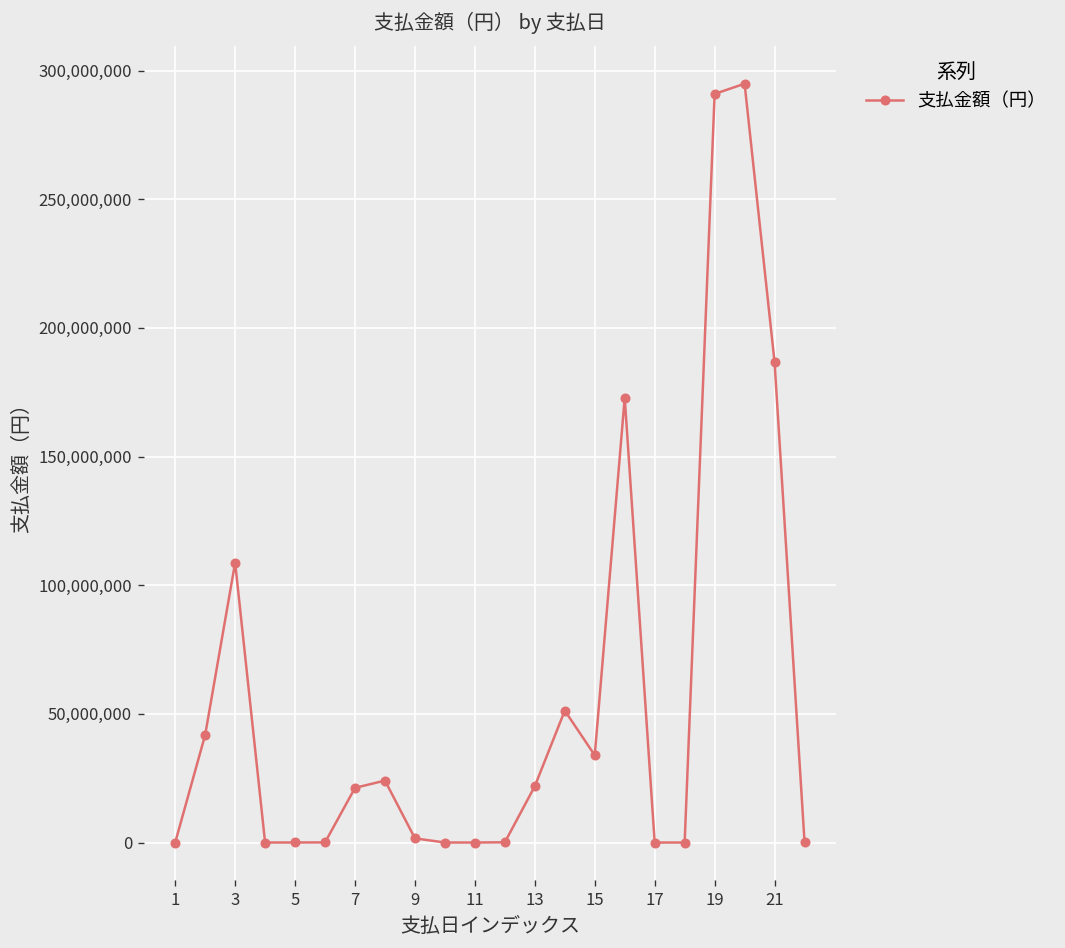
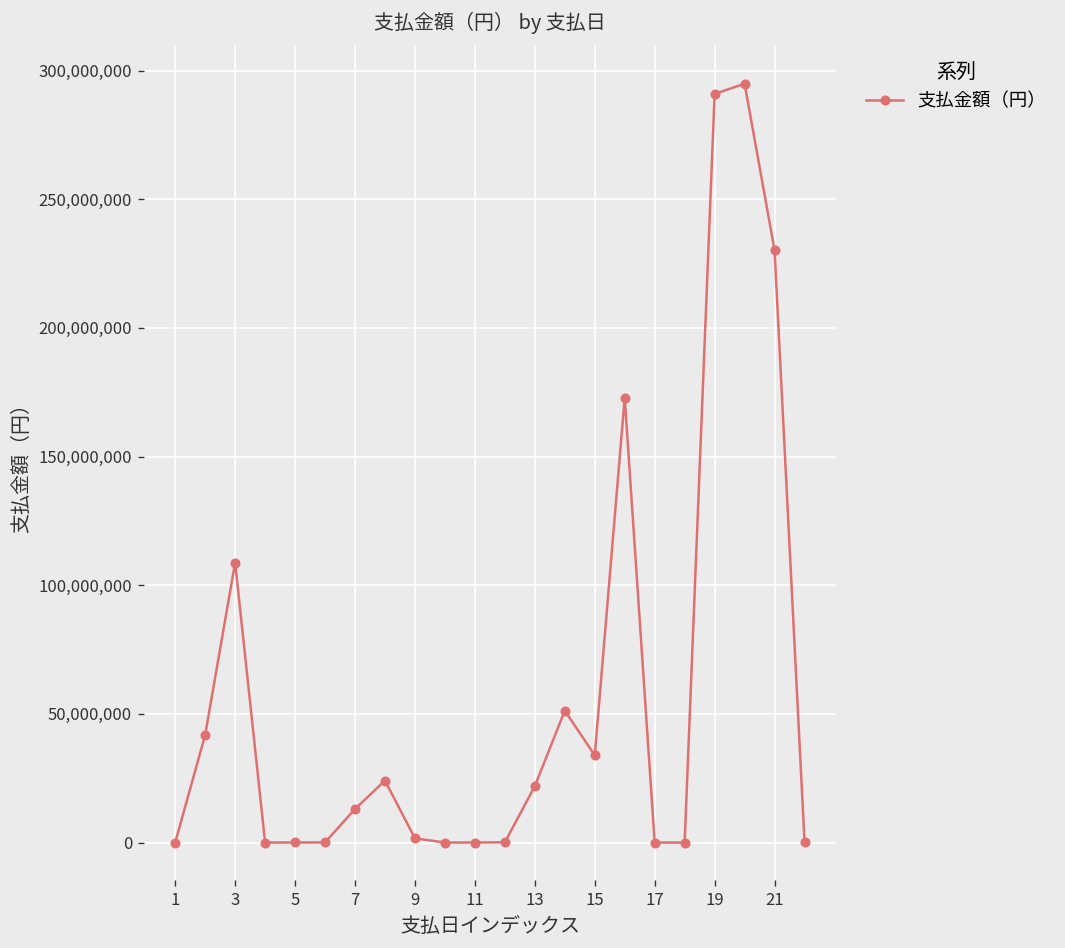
  {
    "1": "0",
    "3": "109,000,000",
    "5": "0",
-   "7": "21,000,000",
+   "7": "13,000,000",
    "9": "2,000,000",
    "11": "0",
    "13": "22,000,000",
    "15": "34,000,000",
    "17": "0",
    "19": "291,000,000",
-   "21": "187,000,000"
+   "21": "230,000,000"
  }
